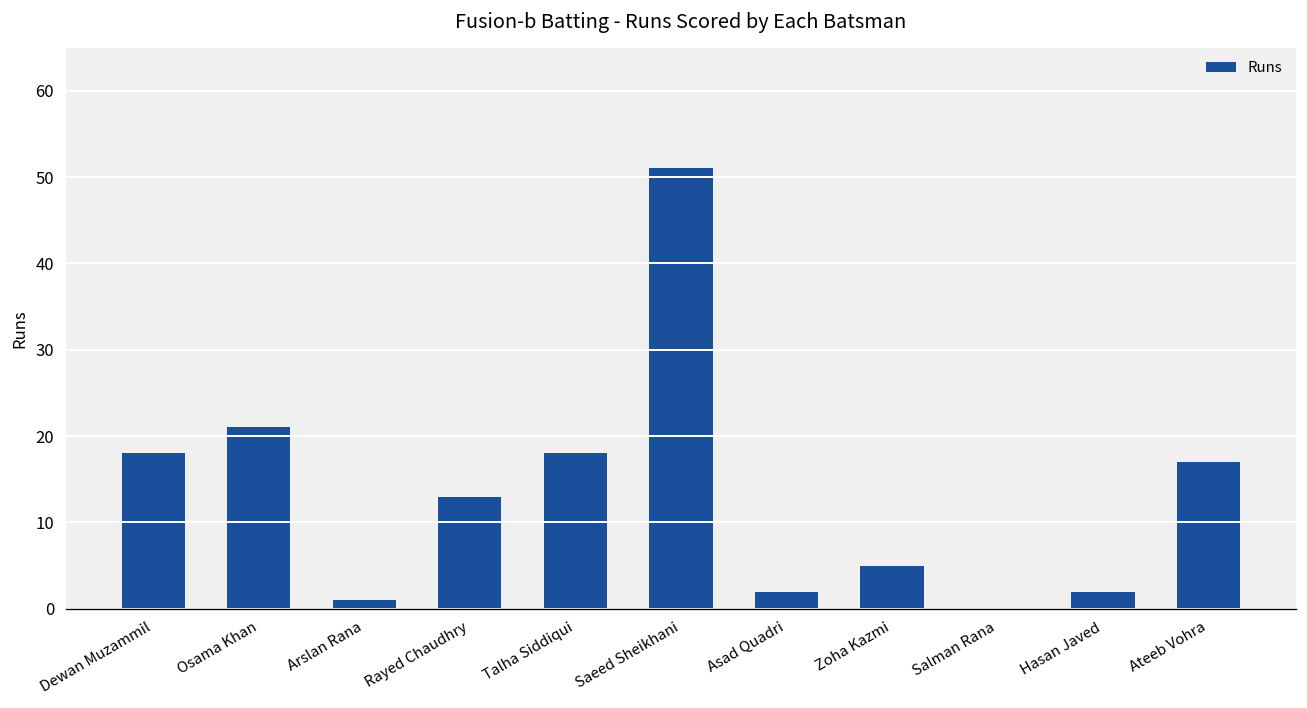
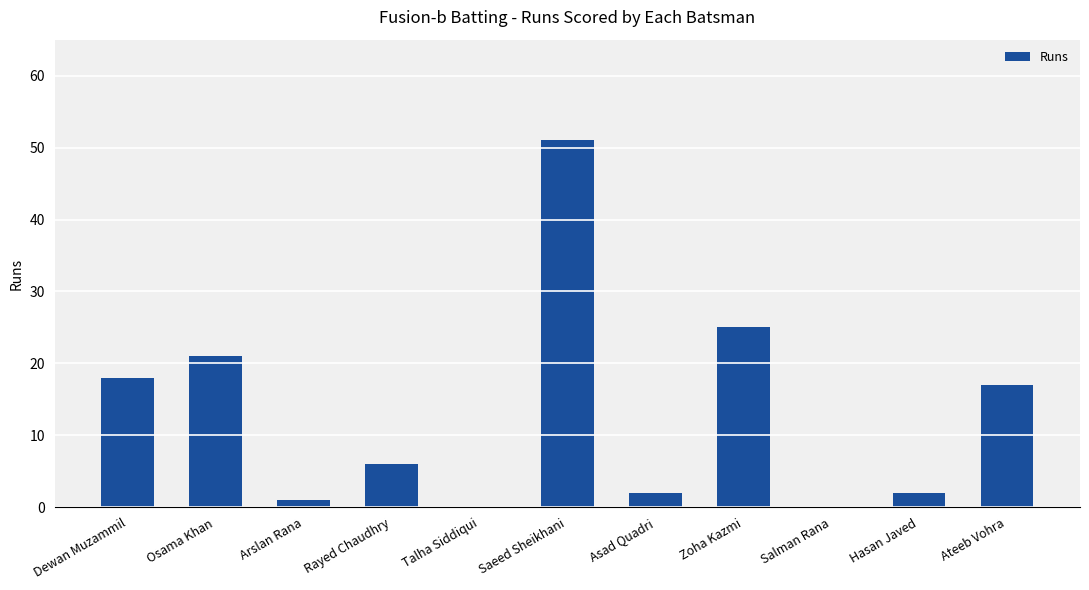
  {
    "Dewan Muzammil": 18,
    "Osama Khan": 21,
    "Arslan Rana": 1,
-   "Rayed Chaudhry": 13,
-   "Talha Siddiqui": 18,
+   "Rayed Chaudhry": 6,
+   "Talha Siddiqui": 0,
    "Saeed Sheikhani": 51,
    "Asad Quadri": 2,
-   "Zoha Kazmi": 5,
+   "Zoha Kazmi": 25,
    "Salman Rana": 0,
    "Hasan Javed": 2,
    "Ateeb Vohra": 17
  }
